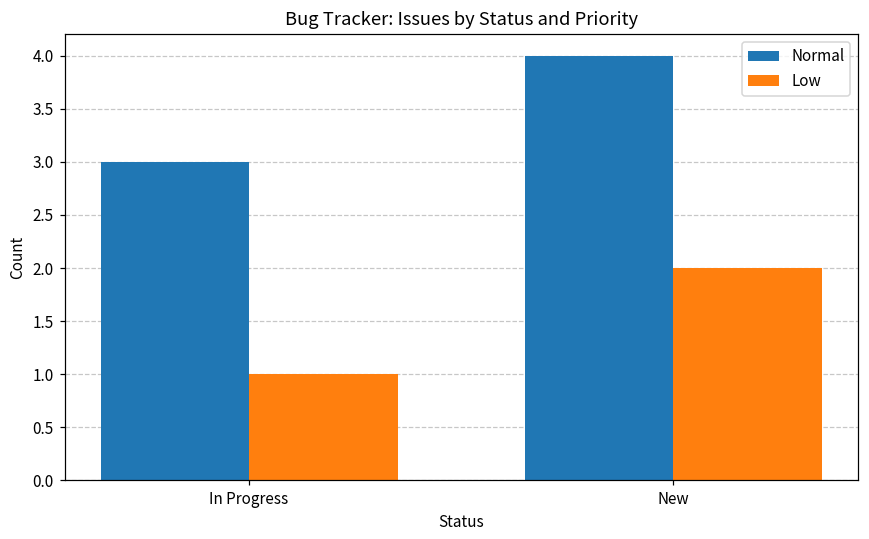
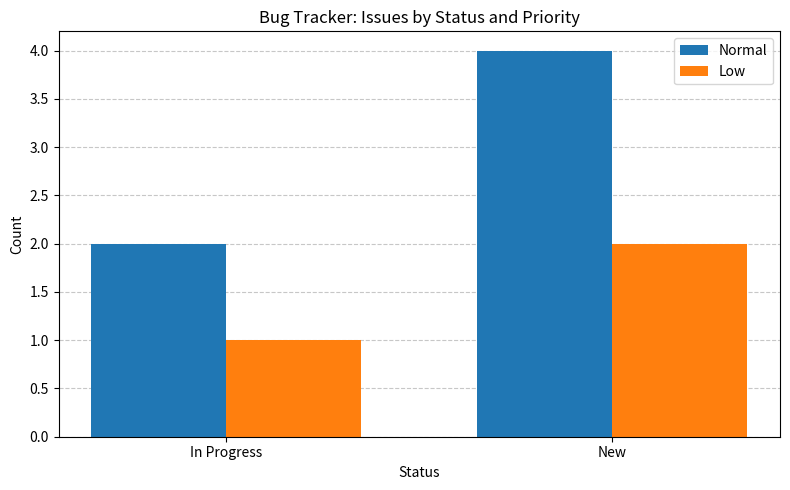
  {
    "Normal": {
-     "In Progress": 3,
+     "In Progress": 2,
      "New": 4
    },
    "Low": {
      "In Progress": 1,
      "New": 2
    }
  }
